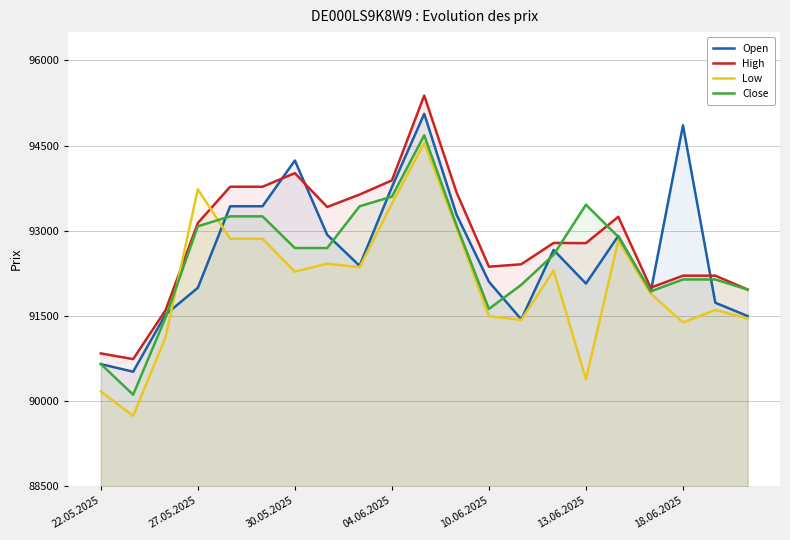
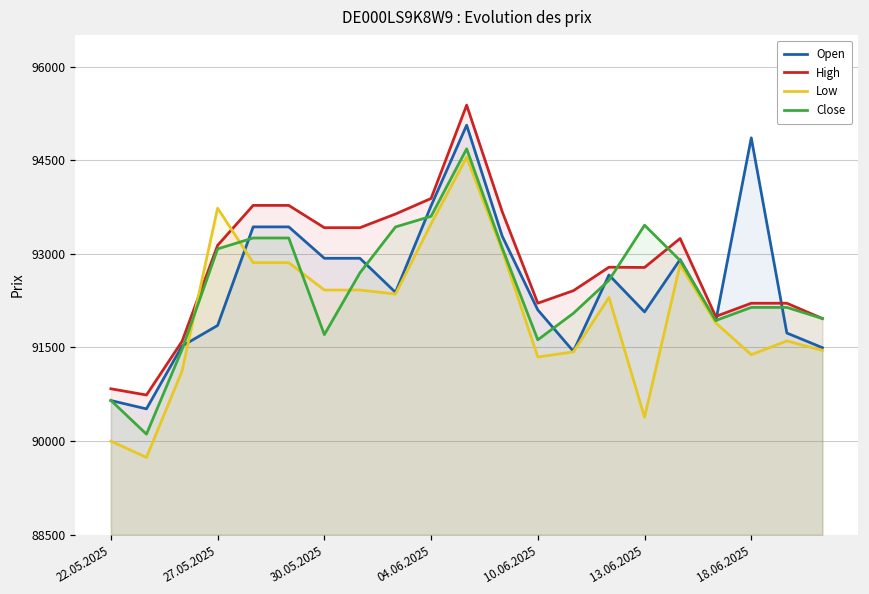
  {
    "Open": {
-     "27.05.2025": 92000,
-     "30.05.2025": 94200,
+     "27.05.2025": 91900,
+     "30.05.2025": 92900,
      "04.06.2025": 93800,
      "10.06.2025": 92100,
      "13.06.2025": 92100,
      "18.06.2025": 94900
    },
    "High": {
      "22.05.2025": 90800,
      "27.05.2025": 93100,
-     "30.05.2025": 94000,
+     "30.05.2025": 93400,
      "04.06.2025": 93900,
-     "10.06.2025": 92400,
+     "10.06.2025": 92200,
      "13.06.2025": 92800,
      "18.06.2025": 92200
    },
    "Low": {
-     "22.05.2025": 90200,
+     "22.05.2025": 90000,
      "27.05.2025": 93700,
-     "30.05.2025": 92300,
+     "30.05.2025": 92400,
      "04.06.2025": 93500,
-     "10.06.2025": 91500,
+     "10.06.2025": 91300,
      "13.06.2025": 90400,
      "18.06.2025": 91400
    },
    "Close": {
      "27.05.2025": 93100,
-     "30.05.2025": 92700,
+     "30.05.2025": 91700,
      "04.06.2025": 93600,
      "10.06.2025": 91600,
      "13.06.2025": 93500,
      "18.06.2025": 92100
    }
  }
